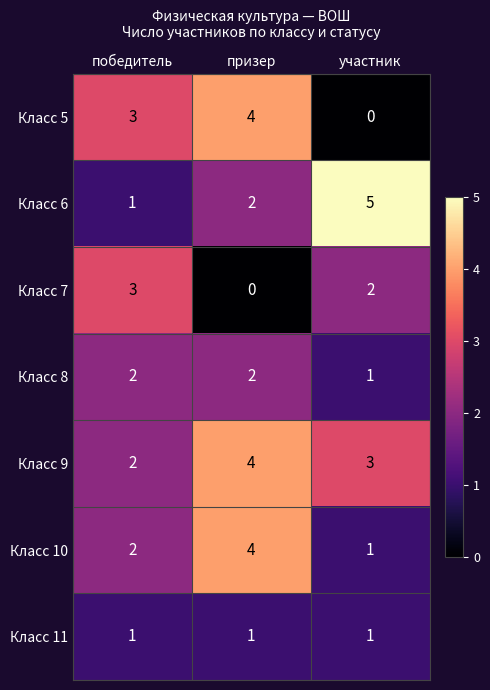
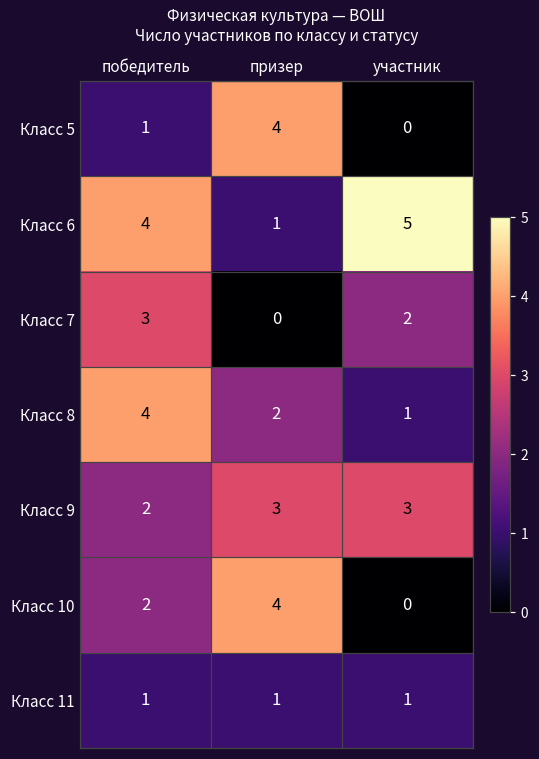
  {
    "Класс 5": {
-     "победитель": 3,
+     "победитель": 1,
      "призер": 4,
      "участник": 0
    },
    "Класс 6": {
-     "победитель": 1,
-     "призер": 2,
+     "победитель": 4,
+     "призер": 1,
      "участник": 5
    },
    "Класс 7": {
      "победитель": 3,
      "призер": 0,
      "участник": 2
    },
    "Класс 8": {
-     "победитель": 2,
+     "победитель": 4,
      "призер": 2,
      "участник": 1
    },
    "Класс 9": {
      "победитель": 2,
-     "призер": 4,
+     "призер": 3,
      "участник": 3
    },
    "Класс 10": {
      "победитель": 2,
      "призер": 4,
-     "участник": 1
+     "участник": 0
    },
    "Класс 11": {
      "победитель": 1,
      "призер": 1,
      "участник": 1
    }
  }
